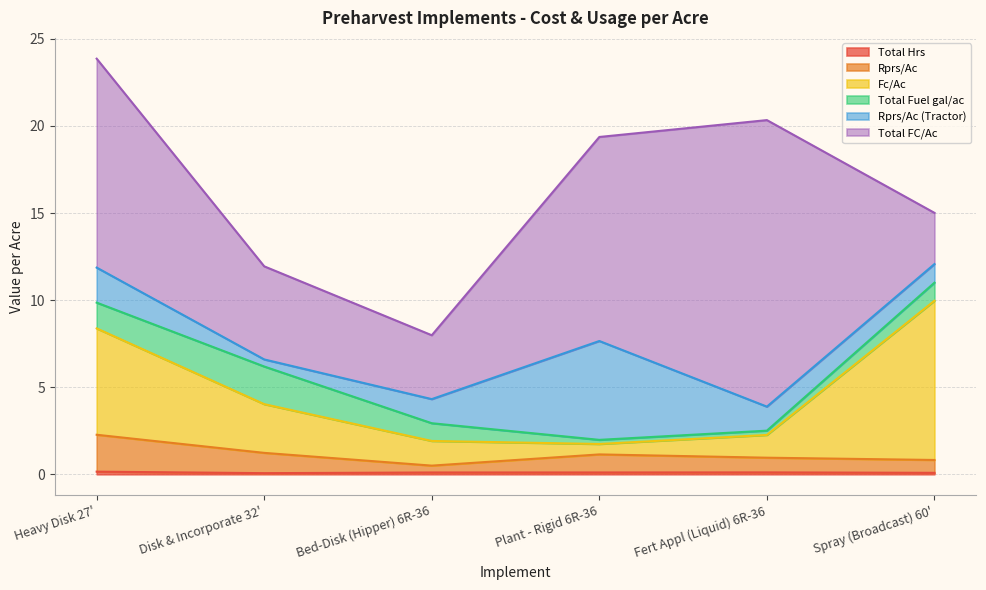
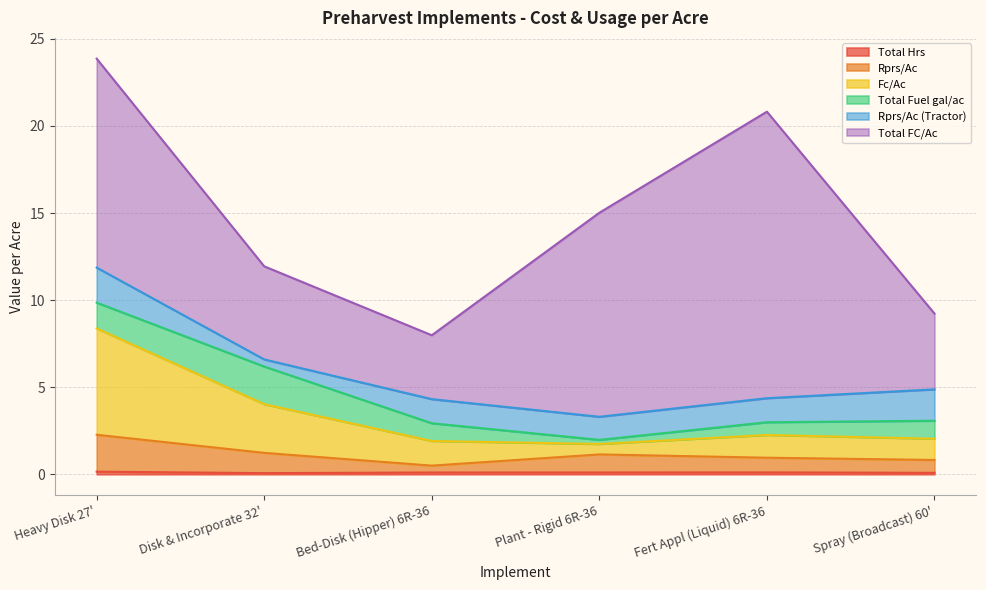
  {
    "Fc/Ac": {
      "Heavy Disk 27'": 6.1,
      "Disk & Incorporate 32'": 2.8,
      "Bed-Disk (Hipper) 6R-36": 1.4,
      "Plant - Rigid 6R-36": 0.6,
      "Fert Appl (Liquid) 6R-36": 1.3,
-     "Spray (Broadcast) 60'": 9.1
+     "Spray (Broadcast) 60'": 1.2
    },
    "Total Fuel gal/ac": {
      "Heavy Disk 27'": 1.5,
      "Disk & Incorporate 32'": 2.2,
      "Bed-Disk (Hipper) 6R-36": 1.0,
      "Plant - Rigid 6R-36": 0.2,
-     "Fert Appl (Liquid) 6R-36": 0.2,
+     "Fert Appl (Liquid) 6R-36": 0.7,
      "Spray (Broadcast) 60'": 1.0
    },
    "Rprs/Ac (Tractor)": {
      "Heavy Disk 27'": 2.0,
      "Disk & Incorporate 32'": 0.4,
      "Bed-Disk (Hipper) 6R-36": 1.4,
-     "Plant - Rigid 6R-36": 5.7,
+     "Plant - Rigid 6R-36": 1.3,
      "Fert Appl (Liquid) 6R-36": 1.4,
-     "Spray (Broadcast) 60'": 1.1
+     "Spray (Broadcast) 60'": 1.8
    },
    "Total FC/Ac": {
      "Heavy Disk 27'": 12.0,
      "Disk & Incorporate 32'": 5.3,
      "Bed-Disk (Hipper) 6R-36": 3.7,
      "Plant - Rigid 6R-36": 11.7,
      "Fert Appl (Liquid) 6R-36": 16.5,
-     "Spray (Broadcast) 60'": 2.9
+     "Spray (Broadcast) 60'": 4.4
    }
  }
